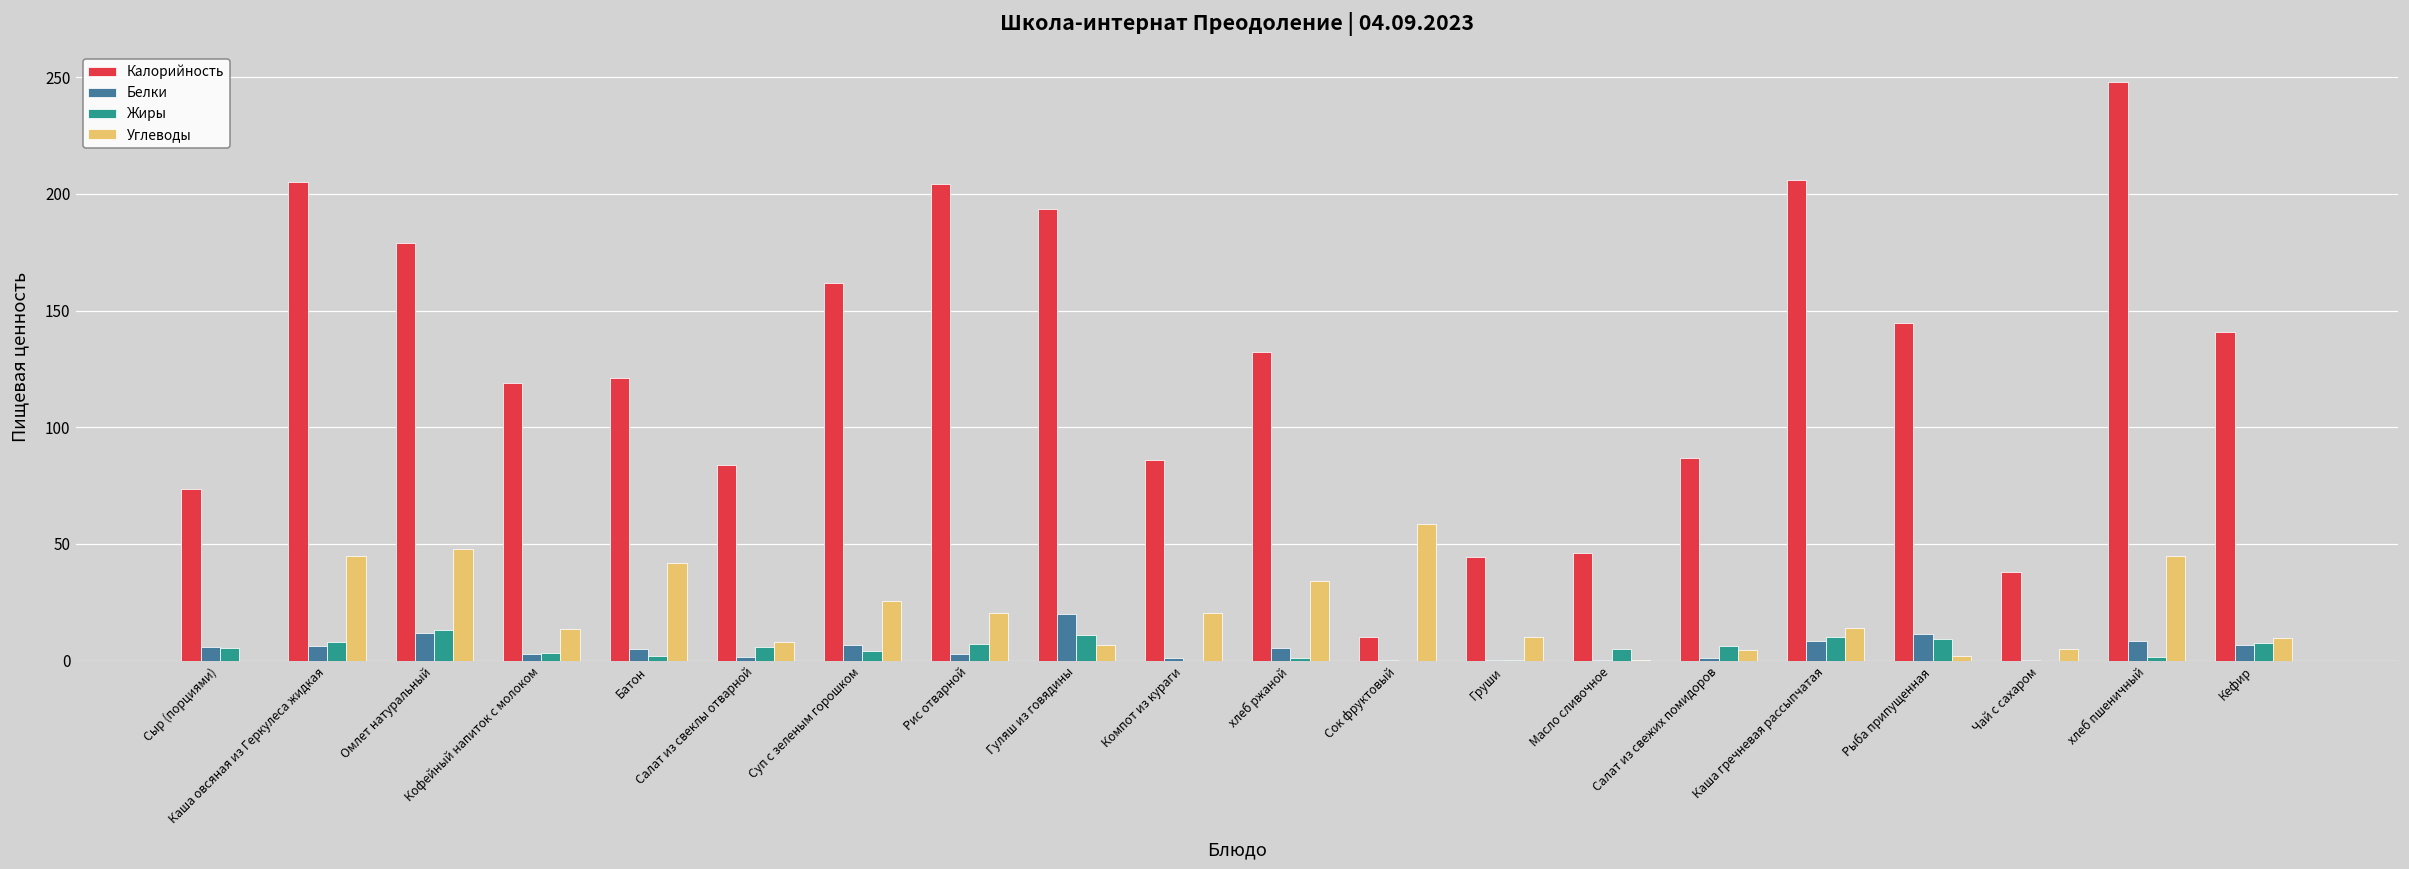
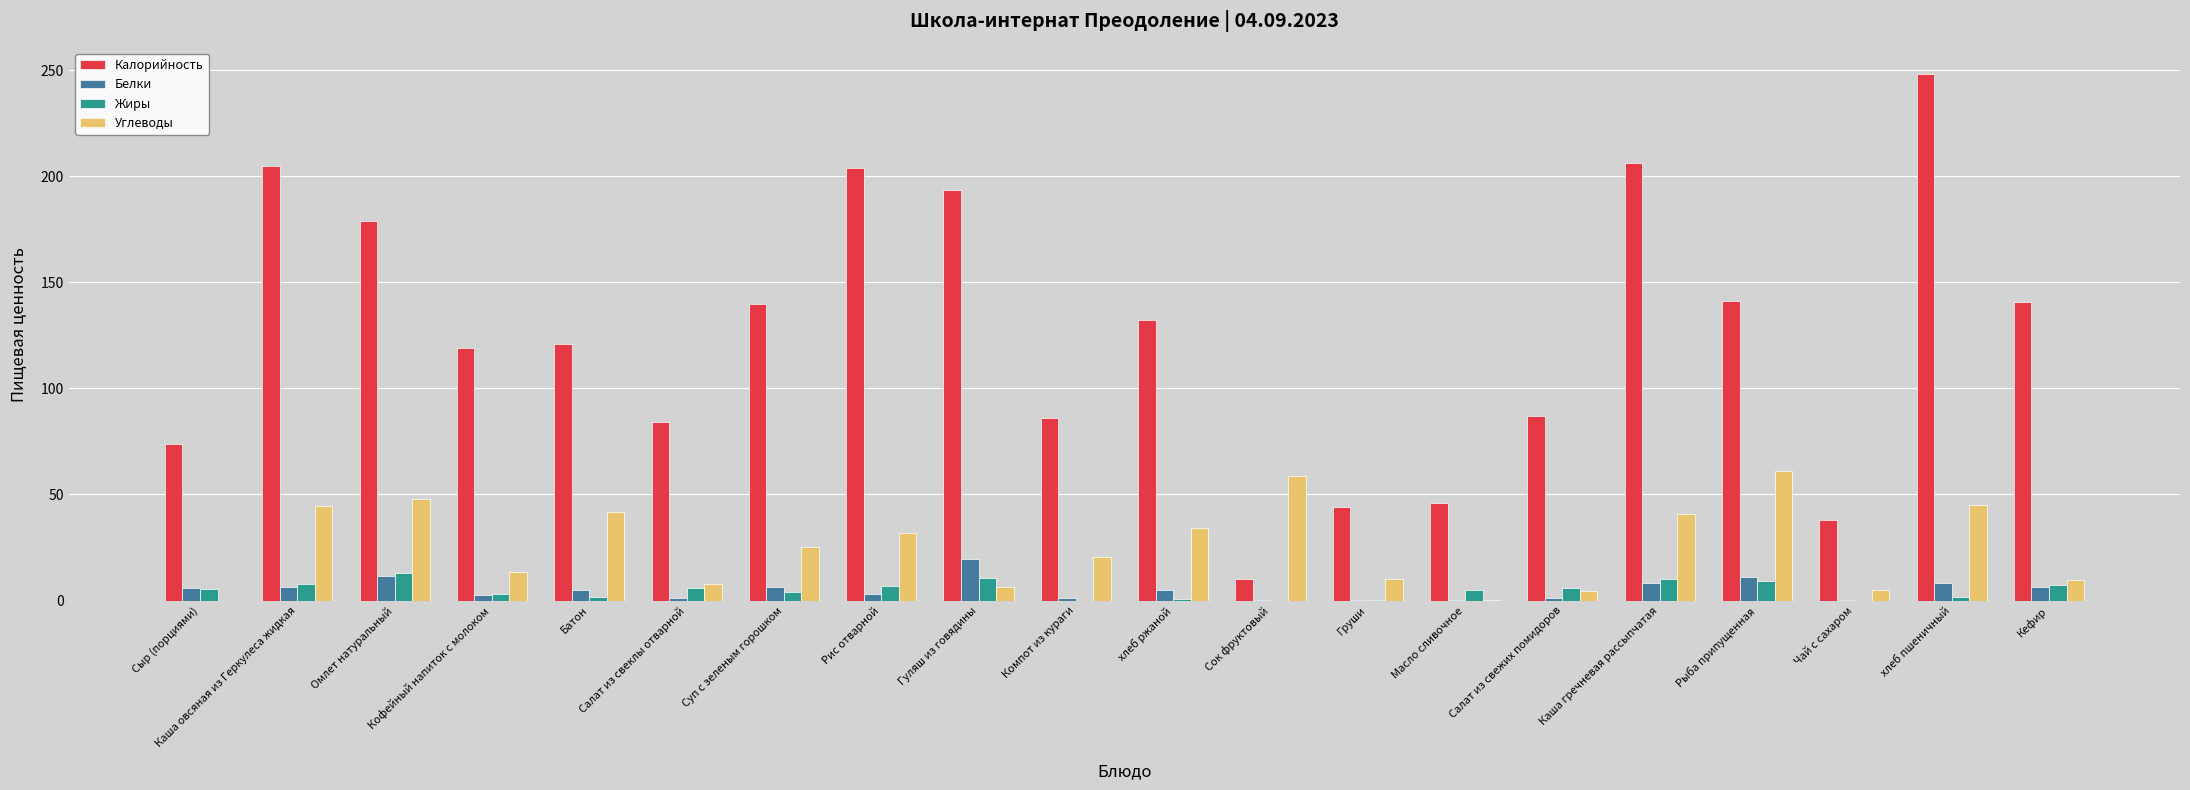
  {
    "Калорийность": {
      "Сыр (порциями)": 74,
      "Каша овсяная из Геркулеса жидкая": 205,
      "Омлет натуральный": 179,
      "Кофейный напиток с молоком": 119,
      "Батон": 121,
      "Салат из свеклы отварной": 84,
-     "Суп с зеленым горошком": 162,
+     "Суп с зеленым горошком": 140,
      "Рис отварной": 204,
      "Гуляш из говядины": 194,
      "Компот из кураги": 86,
      "хлеб ржаной": 132,
      "Сок фруктовый": 10,
      "Груши": 44,
      "Масло сливочное": 46,
      "Салат из свежих помидоров": 87,
      "Каша гречневая рассыпчатая": 206,
-     "Рыба припущенная": 145,
+     "Рыба припущенная": 141,
      "Чай с сахаром": 38,
      "хлеб пшеничный": 248,
      "Кефир": 141
    },
    "Углеводы": {
      "Сыр (порциями)": 0,
      "Каша овсяная из Геркулеса жидкая": 45,
      "Омлет натуральный": 48,
      "Кофейный напиток с молоком": 14,
      "Батон": 42,
      "Салат из свеклы отварной": 8,
      "Суп с зеленым горошком": 25,
-     "Рис отварной": 21,
+     "Рис отварной": 32,
      "Гуляш из говядины": 7,
      "Компот из кураги": 21,
      "хлеб ржаной": 34,
      "Сок фруктовый": 59,
      "Груши": 10,
      "Салат из свежих помидоров": 5,
-     "Каша гречневая рассыпчатая": 14,
-     "Рыба припущенная": 2,
+     "Каша гречневая рассыпчатая": 41,
+     "Рыба припущенная": 61,
      "Чай с сахаром": 5,
      "хлеб пшеничный": 45,
      "Кефир": 10
    }
  }
